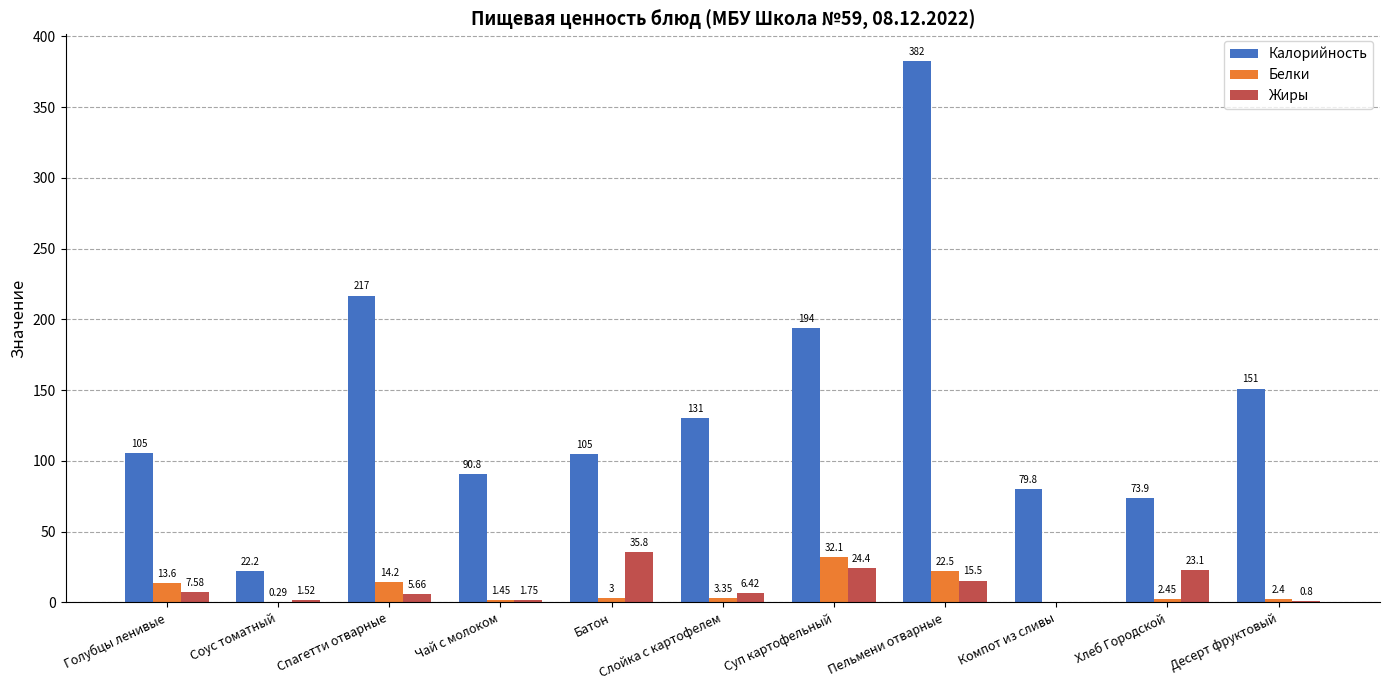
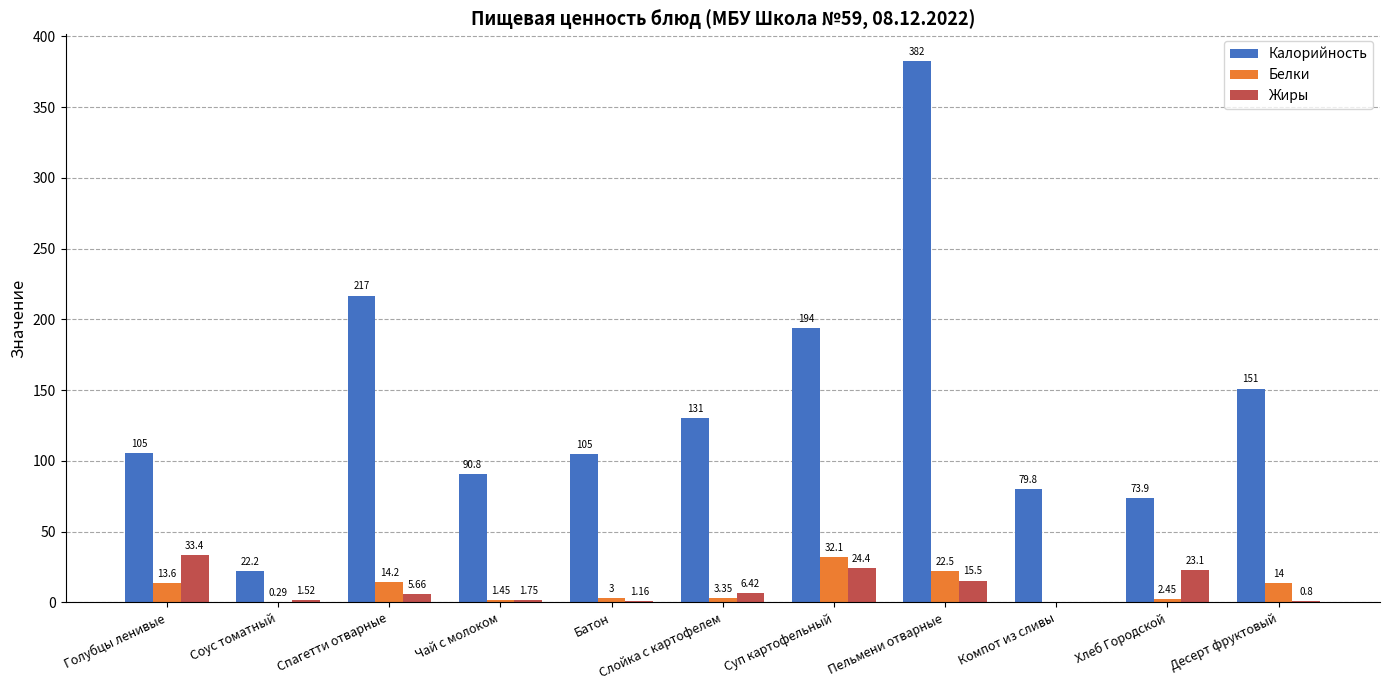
  {
    "Калорийность": {
      "Голубцы ленивые": 105,
      "Соус томатный": 22.2,
      "Спагетти отварные": 217,
      "Чай с молоком": 90.8,
      "Батон": 105,
      "Слойка с картофелем": 131,
      "Суп картофельный": 194,
      "Пельмени отварные": 382,
      "Компот из сливы": 79.8,
      "Хлеб Городской": 73.9,
      "Десерт фруктовый": 151
    },
    "Белки": {
      "Голубцы ленивые": 13.6,
      "Соус томатный": 0.29,
      "Спагетти отварные": 14.2,
      "Чай с молоком": 1.45,
      "Батон": 3,
      "Слойка с картофелем": 3.35,
      "Суп картофельный": 32.1,
      "Пельмени отварные": 22.5,
      "Хлеб Городской": 2.45,
-     "Десерт фруктовый": 2.4
+     "Десерт фруктовый": 14
    },
    "Жиры": {
-     "Голубцы ленивые": 7.58,
+     "Голубцы ленивые": 33.4,
      "Соус томатный": 1.52,
      "Спагетти отварные": 5.66,
      "Чай с молоком": 1.75,
-     "Батон": 35.8,
+     "Батон": 1.16,
      "Слойка с картофелем": 6.42,
      "Суп картофельный": 24.4,
      "Пельмени отварные": 15.5,
      "Хлеб Городской": 23.1,
      "Десерт фруктовый": 0.8
    }
  }
